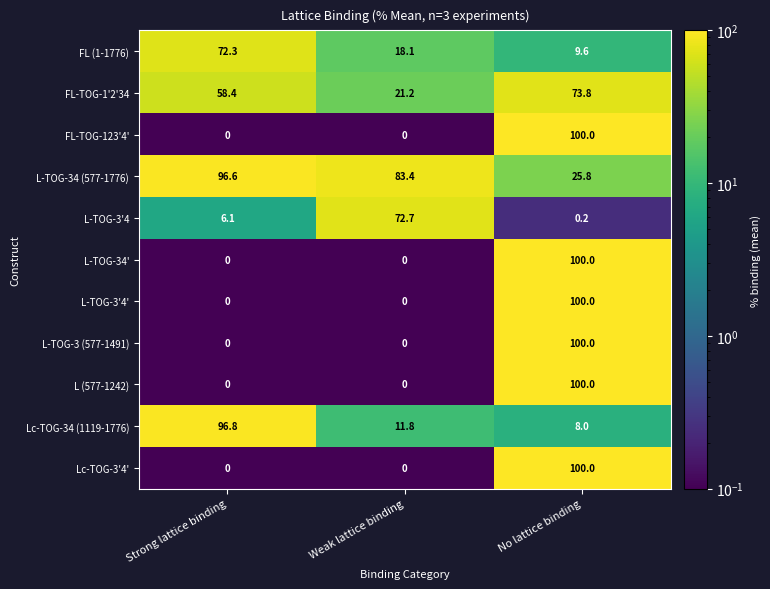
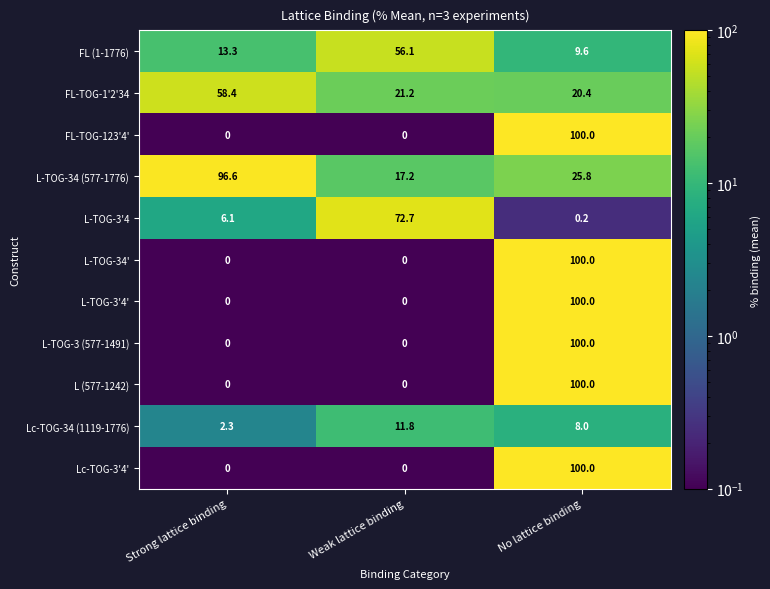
  {
    "FL (1-1776)": {
-     "Strong lattice binding": 72.3,
-     "Weak lattice binding": 18.1,
+     "Strong lattice binding": 13.3,
+     "Weak lattice binding": 56.1,
      "No lattice binding": 9.6
    },
    "FL-TOG-1'2'34": {
      "Strong lattice binding": 58.4,
      "Weak lattice binding": 21.2,
-     "No lattice binding": 73.8
+     "No lattice binding": 20.4
    },
    "FL-TOG-123'4'": {
      "Strong lattice binding": 0,
      "Weak lattice binding": 0,
      "No lattice binding": 100.0
    },
    "L-TOG-34 (577-1776)": {
      "Strong lattice binding": 96.6,
-     "Weak lattice binding": 83.4,
+     "Weak lattice binding": 17.2,
      "No lattice binding": 25.8
    },
    "L-TOG-3'4": {
      "Strong lattice binding": 6.1,
      "Weak lattice binding": 72.7,
      "No lattice binding": 0.2
    },
    "L-TOG-34'": {
      "Strong lattice binding": 0,
      "Weak lattice binding": 0,
      "No lattice binding": 100.0
    },
    "L-TOG-3'4'": {
      "Strong lattice binding": 0,
      "Weak lattice binding": 0,
      "No lattice binding": 100.0
    },
    "L-TOG-3 (577-1491)": {
      "Strong lattice binding": 0,
      "Weak lattice binding": 0,
      "No lattice binding": 100.0
    },
    "L (577-1242)": {
      "Strong lattice binding": 0,
      "Weak lattice binding": 0,
      "No lattice binding": 100.0
    },
    "Lc-TOG-34 (1119-1776)": {
-     "Strong lattice binding": 96.8,
+     "Strong lattice binding": 2.3,
      "Weak lattice binding": 11.8,
      "No lattice binding": 8.0
    },
    "Lc-TOG-3'4'": {
      "Strong lattice binding": 0,
      "Weak lattice binding": 0,
      "No lattice binding": 100.0
    }
  }
